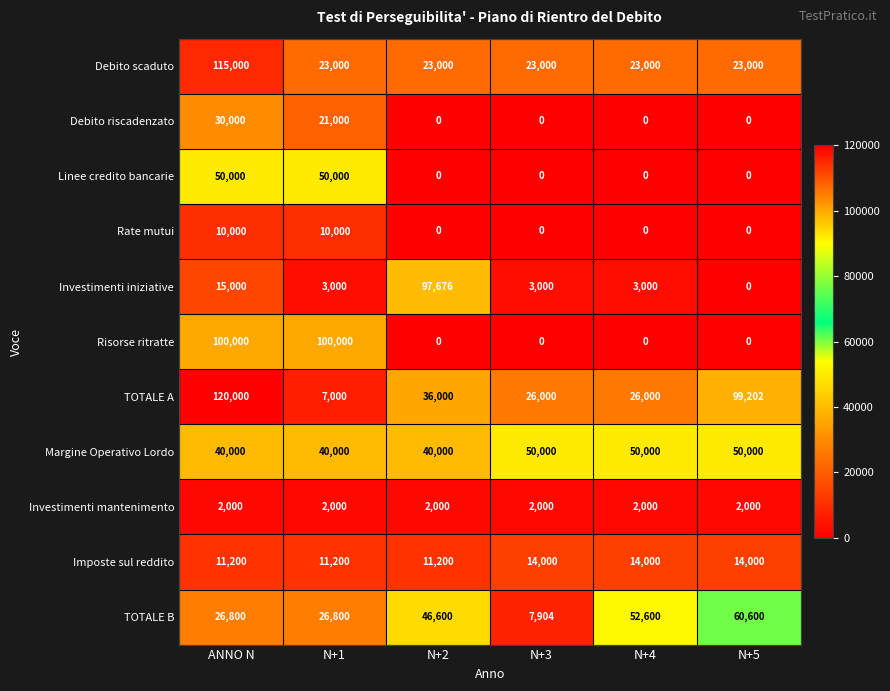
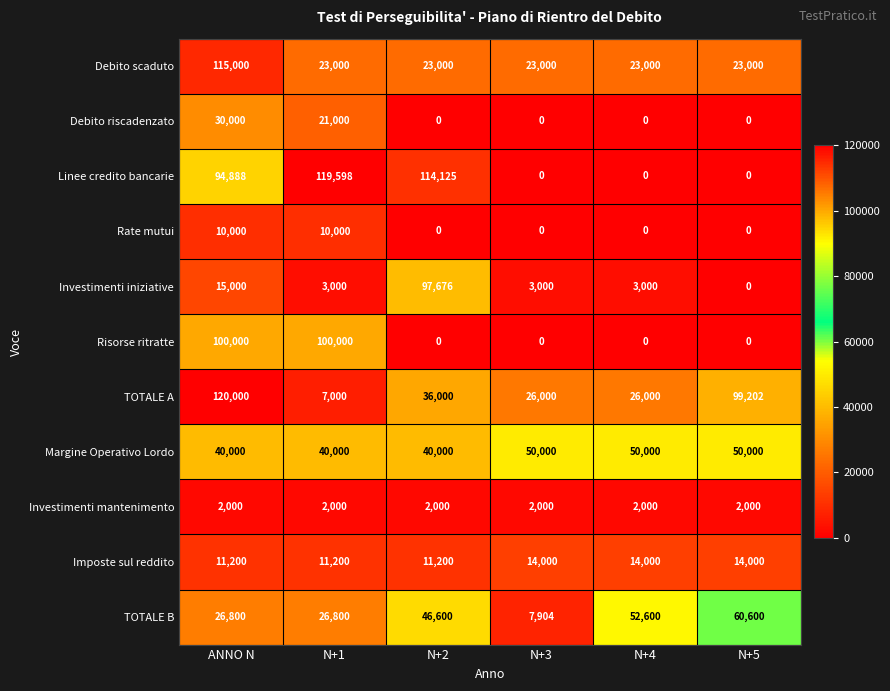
  {
    "Debito scaduto": {
      "ANNO N": "115,000",
      "N+1": "23,000",
      "N+2": "23,000",
      "N+3": "23,000",
      "N+4": "23,000",
      "N+5": "23,000"
    },
    "Debito riscadenzato": {
      "ANNO N": "30,000",
      "N+1": "21,000",
      "N+2": "0",
      "N+3": "0",
      "N+4": "0",
      "N+5": "0"
    },
    "Linee credito bancarie": {
-     "ANNO N": "50,000",
-     "N+1": "50,000",
-     "N+2": "0",
+     "ANNO N": "94,888",
+     "N+1": "119,598",
+     "N+2": "114,125",
      "N+3": "0",
      "N+4": "0",
      "N+5": "0"
    },
    "Rate mutui": {
      "ANNO N": "10,000",
      "N+1": "10,000",
      "N+2": "0",
      "N+3": "0",
      "N+4": "0",
      "N+5": "0"
    },
    "Investimenti iniziative": {
      "ANNO N": "15,000",
      "N+1": "3,000",
      "N+2": "97,676",
      "N+3": "3,000",
      "N+4": "3,000",
      "N+5": "0"
    },
    "Risorse ritratte": {
      "ANNO N": "100,000",
      "N+1": "100,000",
      "N+2": "0",
      "N+3": "0",
      "N+4": "0",
      "N+5": "0"
    },
    "TOTALE A": {
      "ANNO N": "120,000",
      "N+1": "7,000",
      "N+2": "36,000",
      "N+3": "26,000",
      "N+4": "26,000",
      "N+5": "99,202"
    },
    "Margine Operativo Lordo": {
      "ANNO N": "40,000",
      "N+1": "40,000",
      "N+2": "40,000",
      "N+3": "50,000",
      "N+4": "50,000",
      "N+5": "50,000"
    },
    "Investimenti mantenimento": {
      "ANNO N": "2,000",
      "N+1": "2,000",
      "N+2": "2,000",
      "N+3": "2,000",
      "N+4": "2,000",
      "N+5": "2,000"
    },
    "Imposte sul reddito": {
      "ANNO N": "11,200",
      "N+1": "11,200",
      "N+2": "11,200",
      "N+3": "14,000",
      "N+4": "14,000",
      "N+5": "14,000"
    },
    "TOTALE B": {
      "ANNO N": "26,800",
      "N+1": "26,800",
      "N+2": "46,600",
      "N+3": "7,904",
      "N+4": "52,600",
      "N+5": "60,600"
    }
  }
